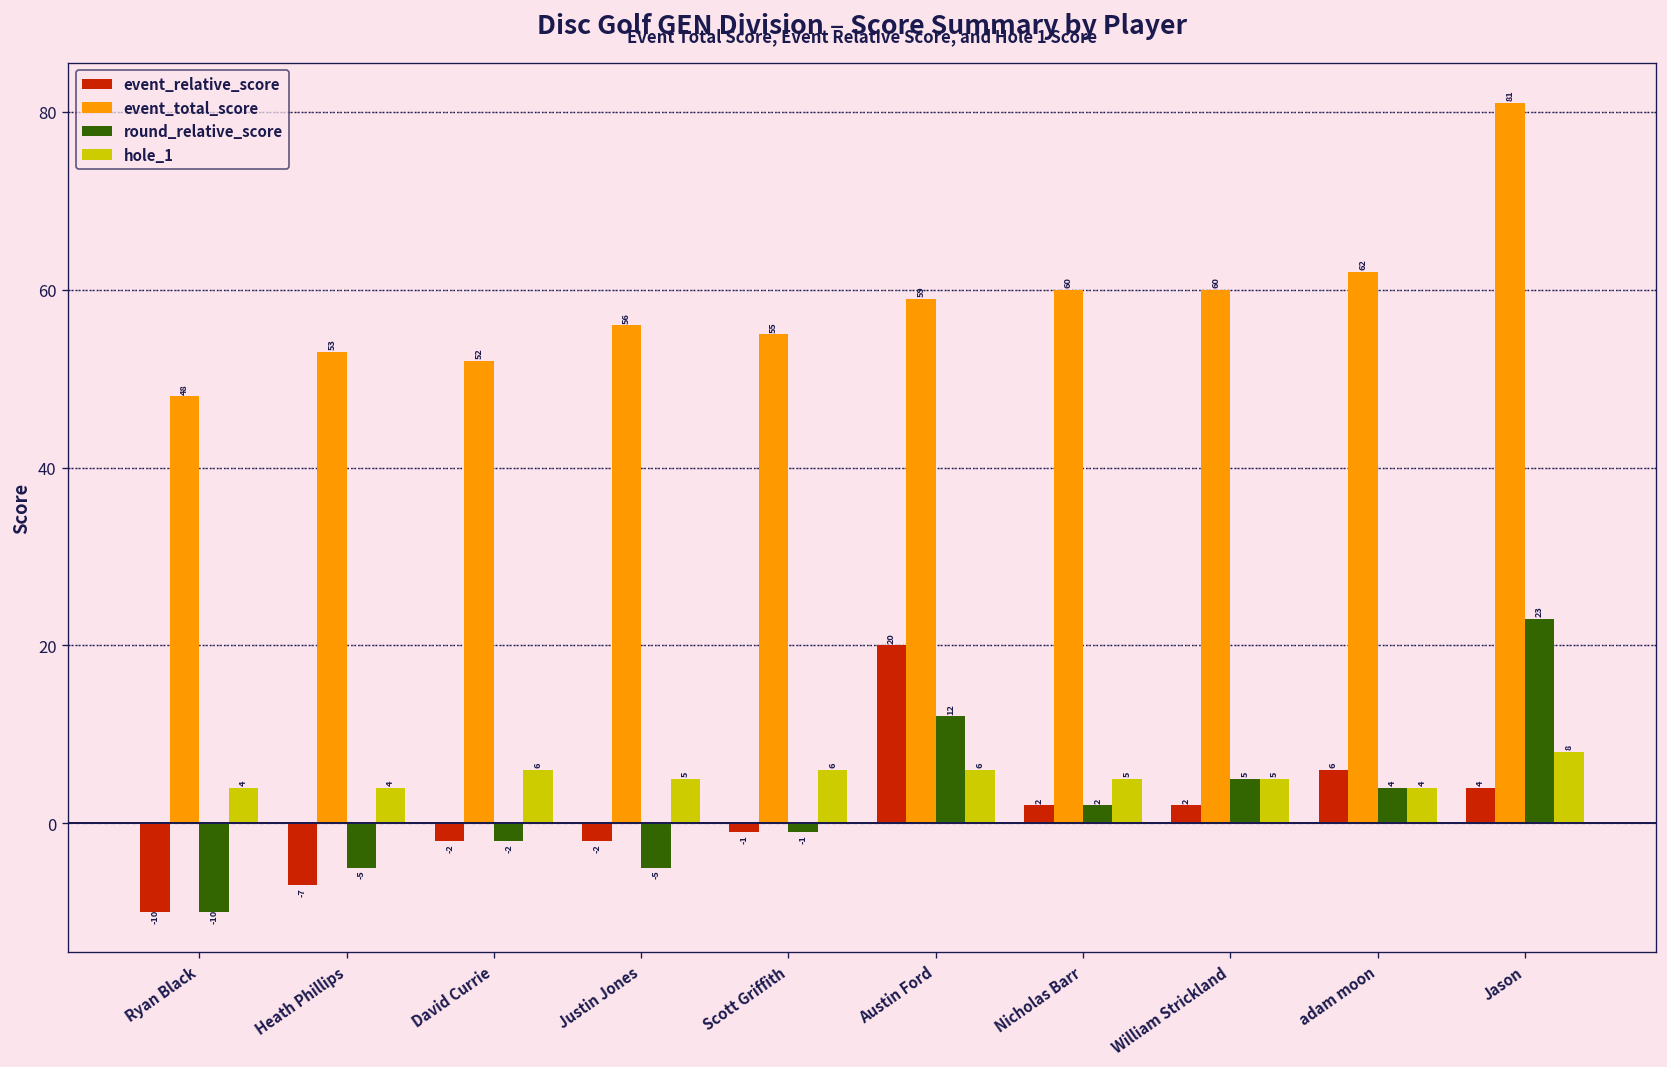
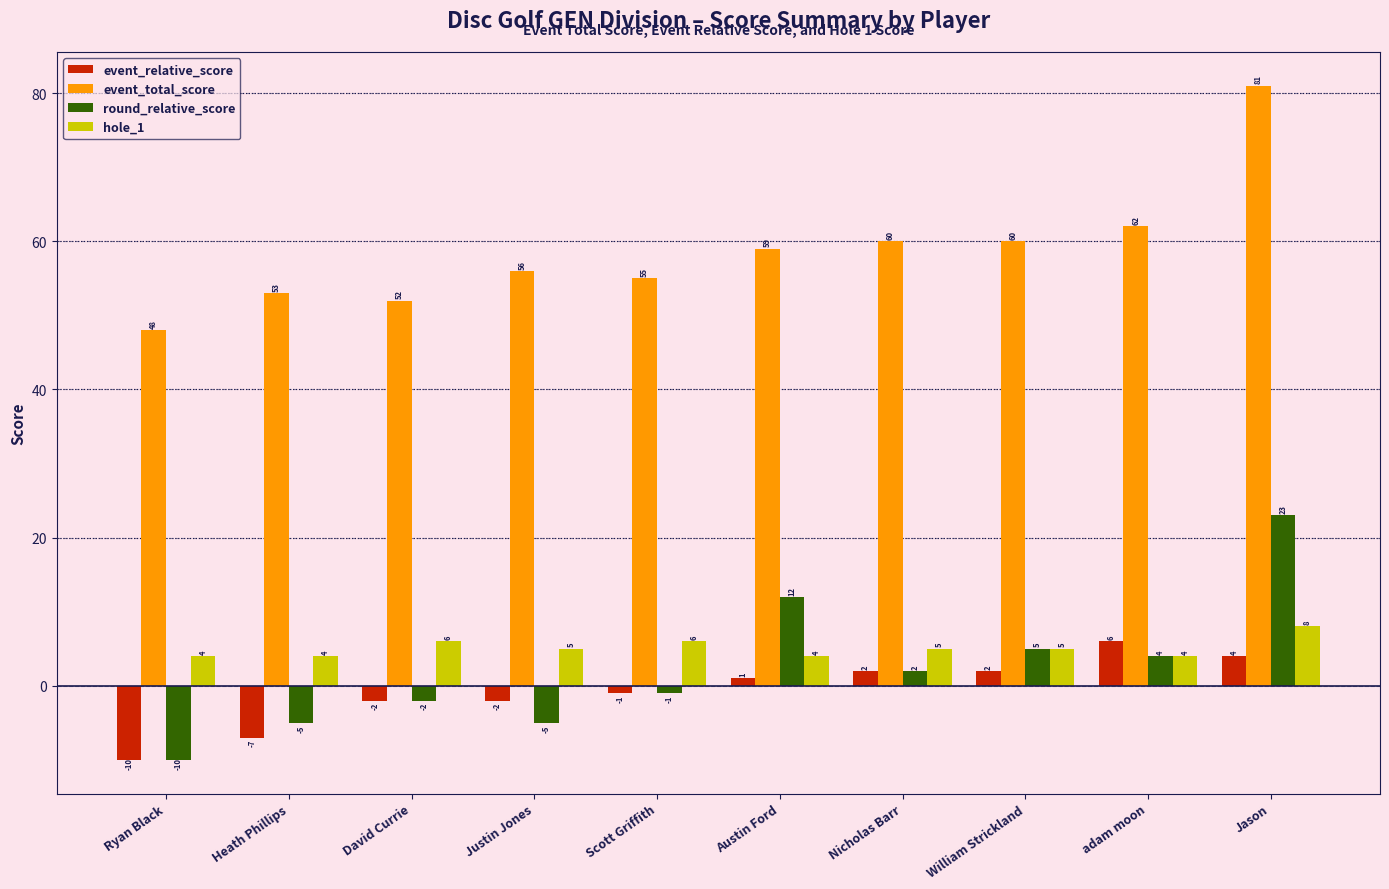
  {
    "event_relative_score": {
      "Ryan Black": -10,
      "Heath Phillips": -7,
      "David Currie": -2,
      "Justin Jones": -2,
      "Scott Griffith": -1,
-     "Austin Ford": 20,
+     "Austin Ford": 1,
      "Nicholas Barr": 2,
      "William Strickland": 2,
      "adam moon": 6,
      "Jason": 4
    },
    "event_total_score": {
      "Ryan Black": 48,
      "Heath Phillips": 53,
      "David Currie": 52,
      "Justin Jones": 56,
      "Scott Griffith": 55,
      "Austin Ford": 59,
      "Nicholas Barr": 60,
      "William Strickland": 60,
      "adam moon": 62,
      "Jason": 81
    },
    "round_relative_score": {
      "Ryan Black": -10,
      "Heath Phillips": -5,
      "David Currie": -2,
      "Justin Jones": -5,
      "Scott Griffith": -1,
      "Austin Ford": 12,
      "Nicholas Barr": 2,
      "William Strickland": 5,
      "adam moon": 4,
      "Jason": 23
    },
    "hole_1": {
      "Ryan Black": 4,
      "Heath Phillips": 4,
      "David Currie": 6,
      "Justin Jones": 5,
      "Scott Griffith": 6,
-     "Austin Ford": 6,
+     "Austin Ford": 4,
      "Nicholas Barr": 5,
      "William Strickland": 5,
      "adam moon": 4,
      "Jason": 8
    }
  }
